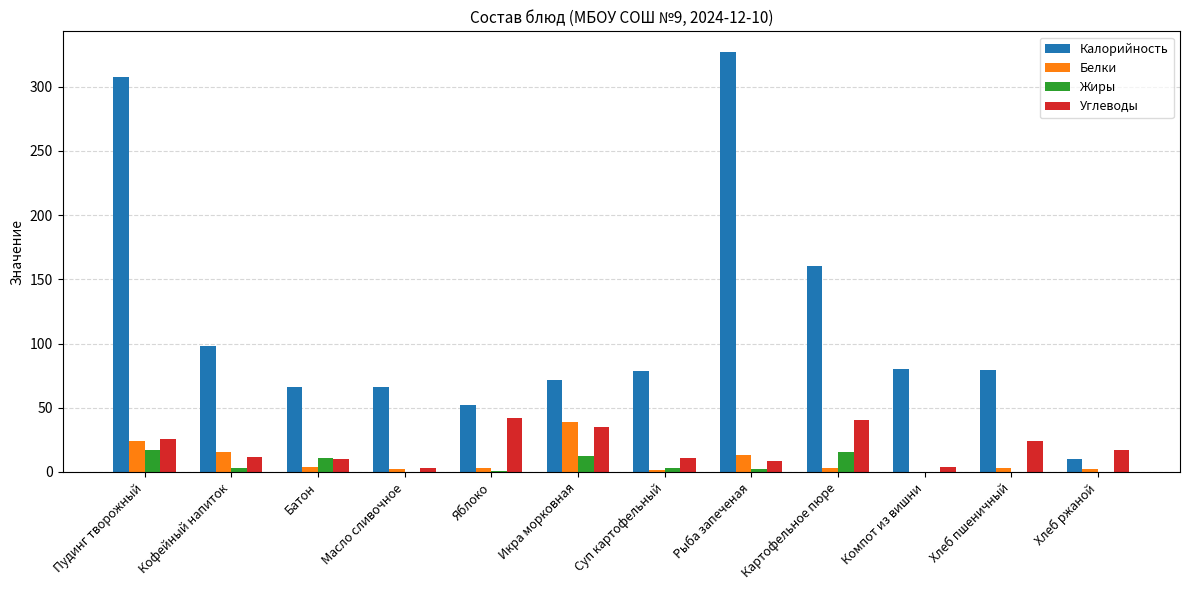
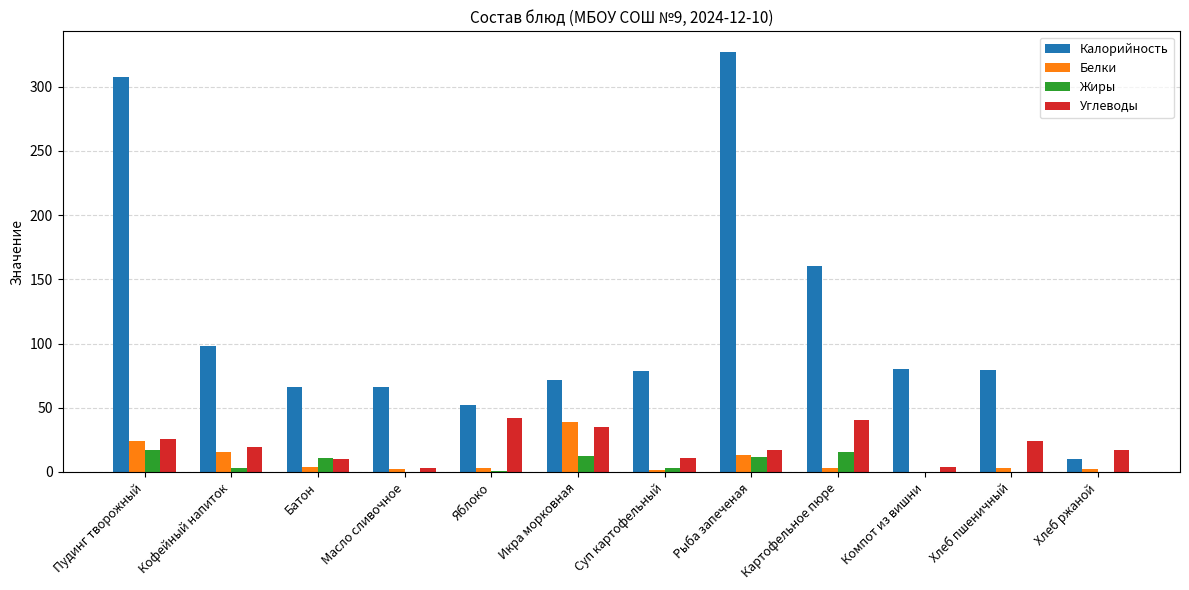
  {
    "Калорийность": {
      "Пудинг творожный": 307,
      "Кофейный напиток": 98,
      "Батон": 66,
      "Масло сливочное": 66,
      "Яблоко": 52,
      "Икра морковная": 72,
      "Суп картофельный": 79,
      "Рыба запеченая": 327,
      "Картофельное пюре": 161,
      "Компот из вишни": 80,
      "Хлеб пшеничный": 80,
      "Хлеб ржаной": 10
    },
    "Белки": {
      "Пудинг творожный": 24,
      "Кофейный напиток": 16,
      "Батон": 4,
      "Масло сливочное": 2,
      "Яблоко": 3,
      "Икра морковная": 39,
      "Рыба запеченая": 13,
      "Картофельное пюре": 3,
      "Хлеб пшеничный": 3,
      "Хлеб ржаной": 2
    },
    "Жиры": {
      "Пудинг творожный": 17,
      "Кофейный напиток": 3,
      "Батон": 11,
      "Икра морковная": 13,
      "Суп картофельный": 3,
-     "Рыба запеченая": 2,
+     "Рыба запеченая": 12,
      "Картофельное пюре": 15,
      "Хлеб пшеничный": 0
    },
    "Углеводы": {
      "Пудинг творожный": 26,
-     "Кофейный напиток": 12,
+     "Кофейный напиток": 20,
      "Батон": 10,
      "Масло сливочное": 3,
      "Яблоко": 42,
      "Икра морковная": 35,
      "Суп картофельный": 11,
-     "Рыба запеченая": 9,
+     "Рыба запеченая": 17,
      "Картофельное пюре": 40,
      "Компот из вишни": 4,
      "Хлеб пшеничный": 24,
      "Хлеб ржаной": 18
    }
  }
